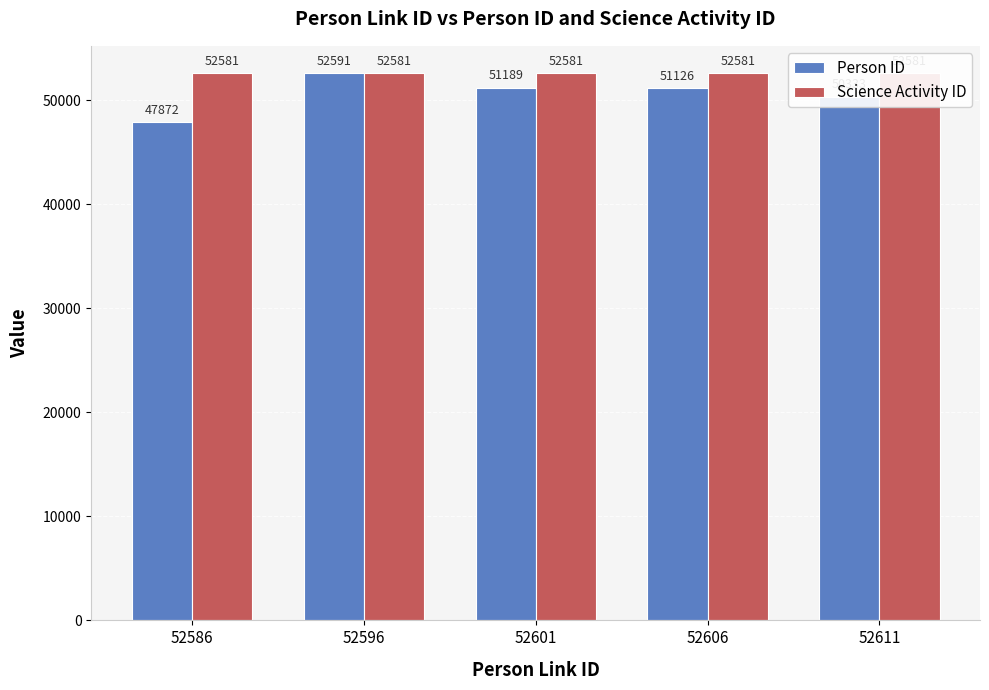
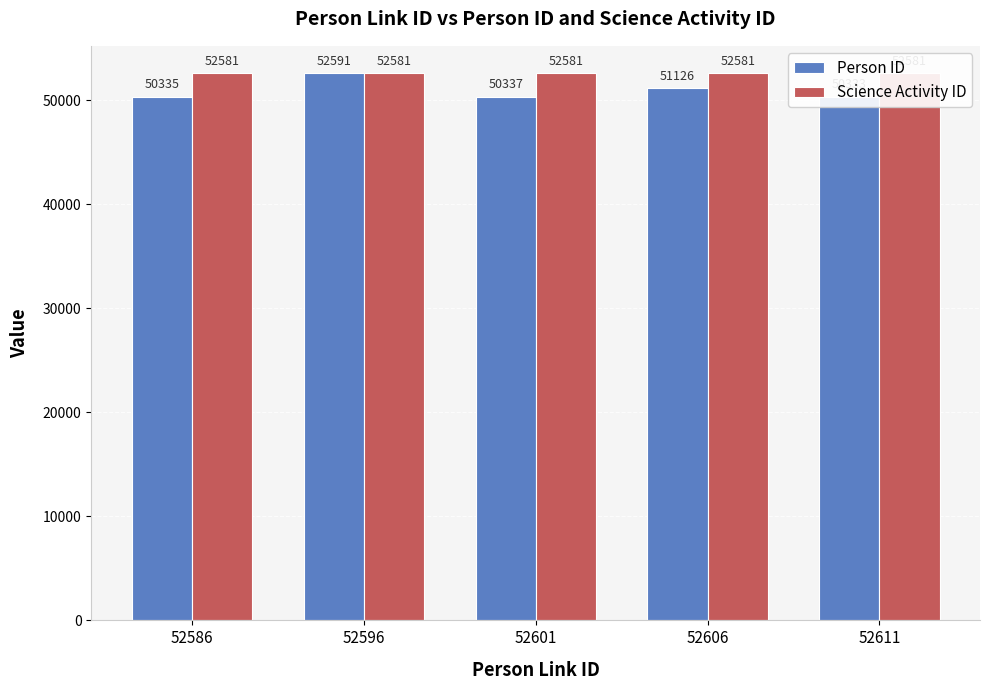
  {
    "Person ID": {
-     "52586": 47872,
+     "52586": 50335,
      "52596": 52591,
-     "52601": 51189,
+     "52601": 50337,
      "52606": 51126
    },
    "Science Activity ID": {
      "52586": 52581,
      "52596": 52581,
      "52601": 52581,
      "52606": 52581
    }
  }
